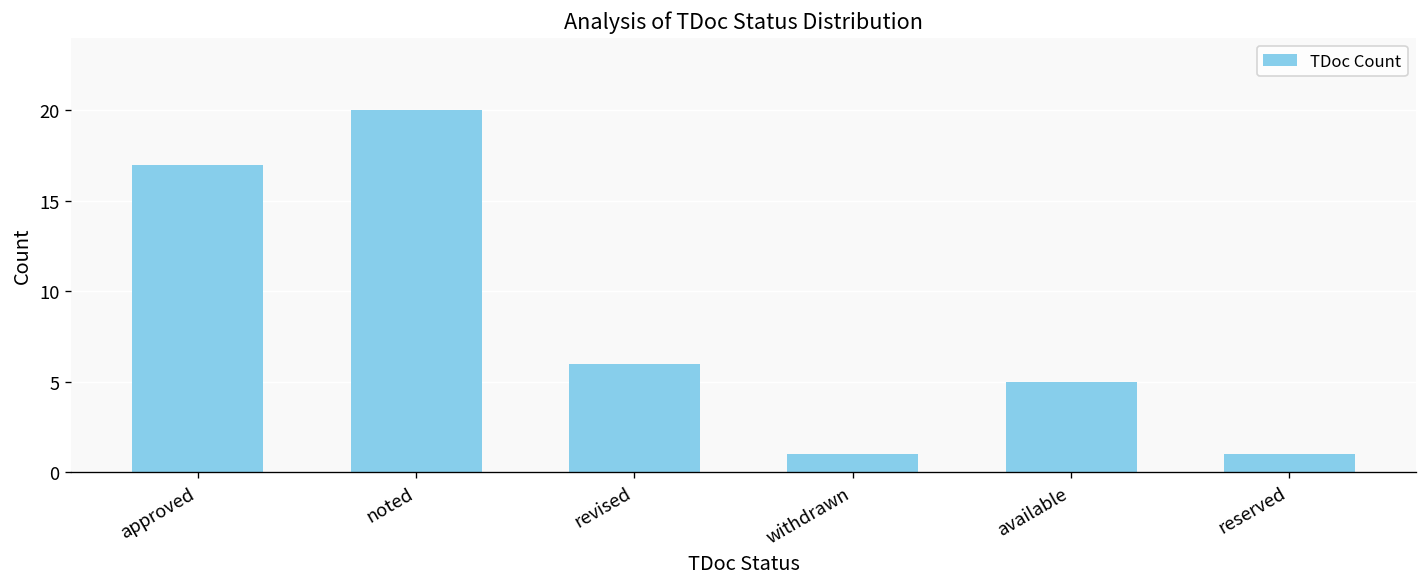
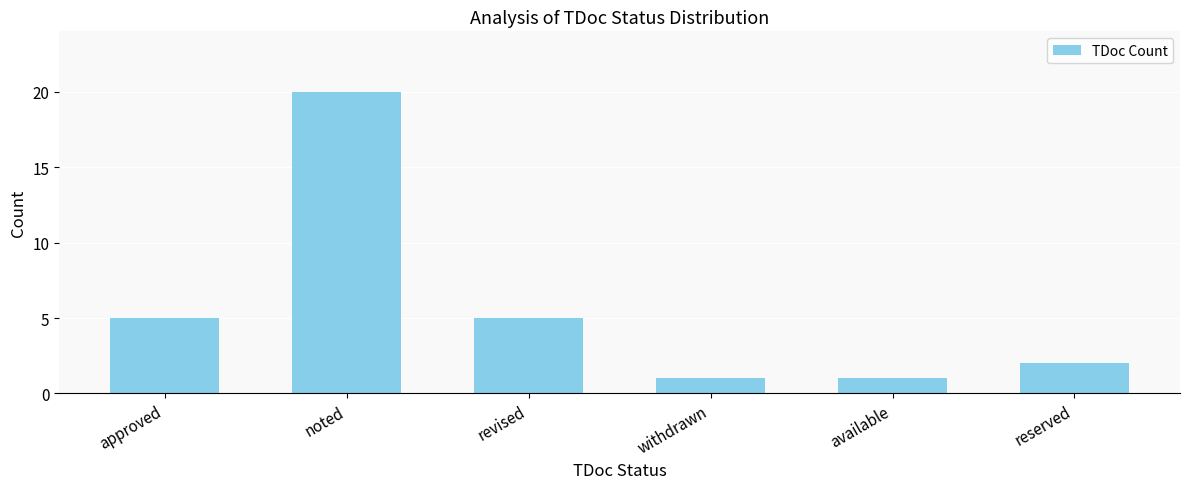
  {
-   "approved": 17,
+   "approved": 5,
    "noted": 20,
-   "revised": 6,
+   "revised": 5,
    "withdrawn": 1,
-   "available": 5,
-   "reserved": 1
+   "available": 1,
+   "reserved": 2
  }
